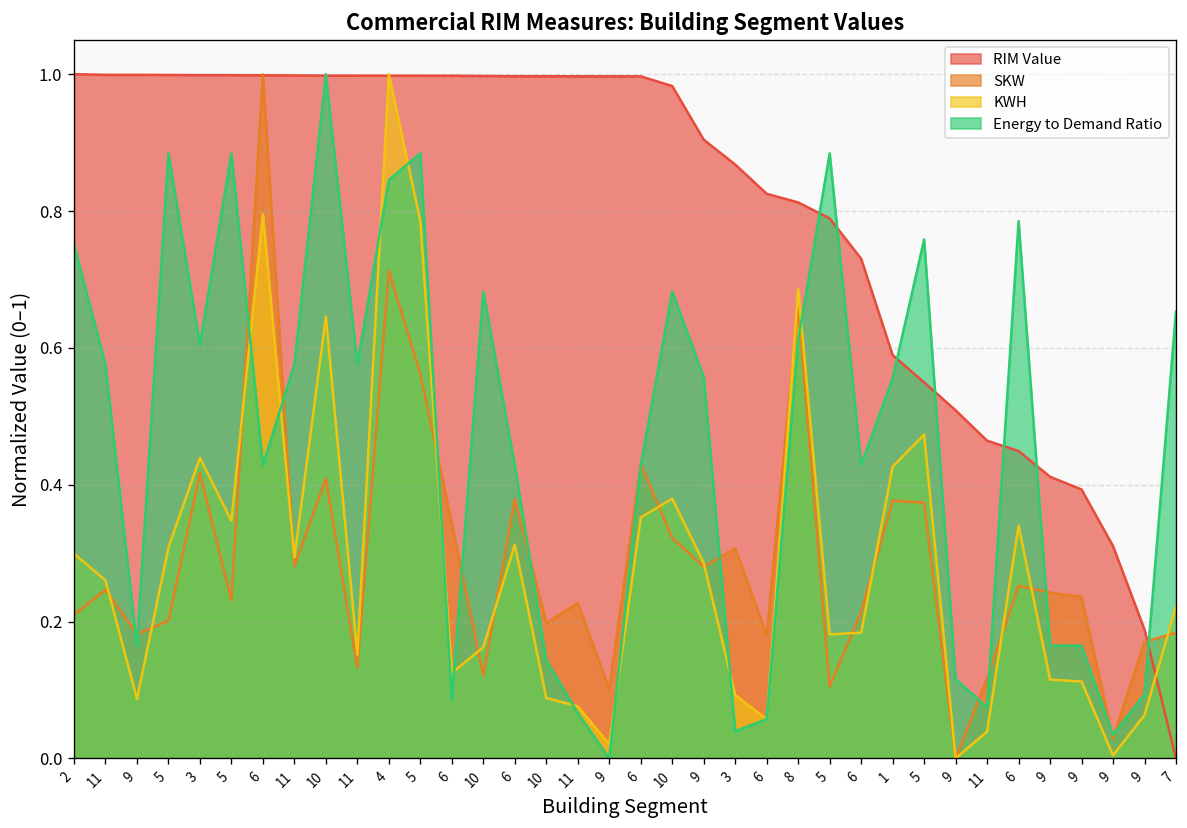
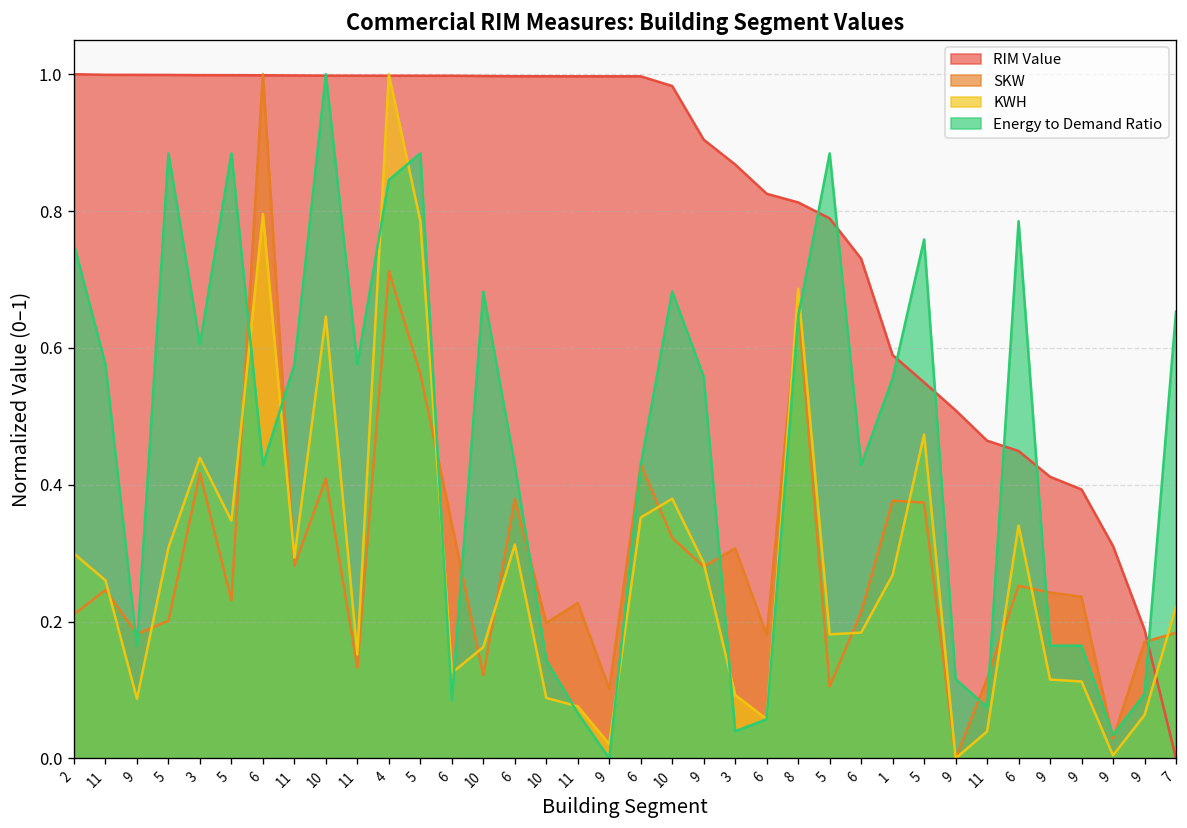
  {
    "KWH": {
      "2": 0.30,
      "8": 0.69,
-     "1": 0.43,
+     "1": 0.27,
      "7": 0.22
    },
    "Energy to Demand Ratio": {
      "2": 0.75,
      "4": 0.85,
-     "8": 0.61,
+     "8": 0.65,
      "1": 0.56,
      "7": 0.65
    }
  }
